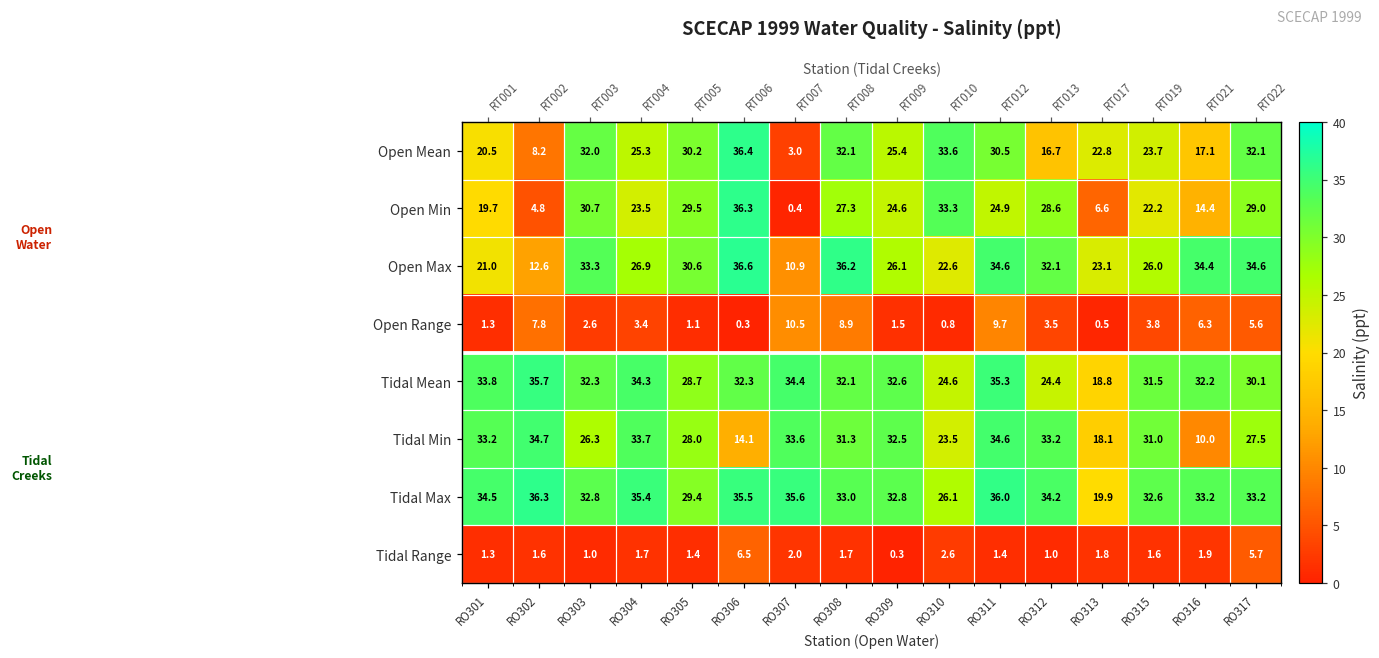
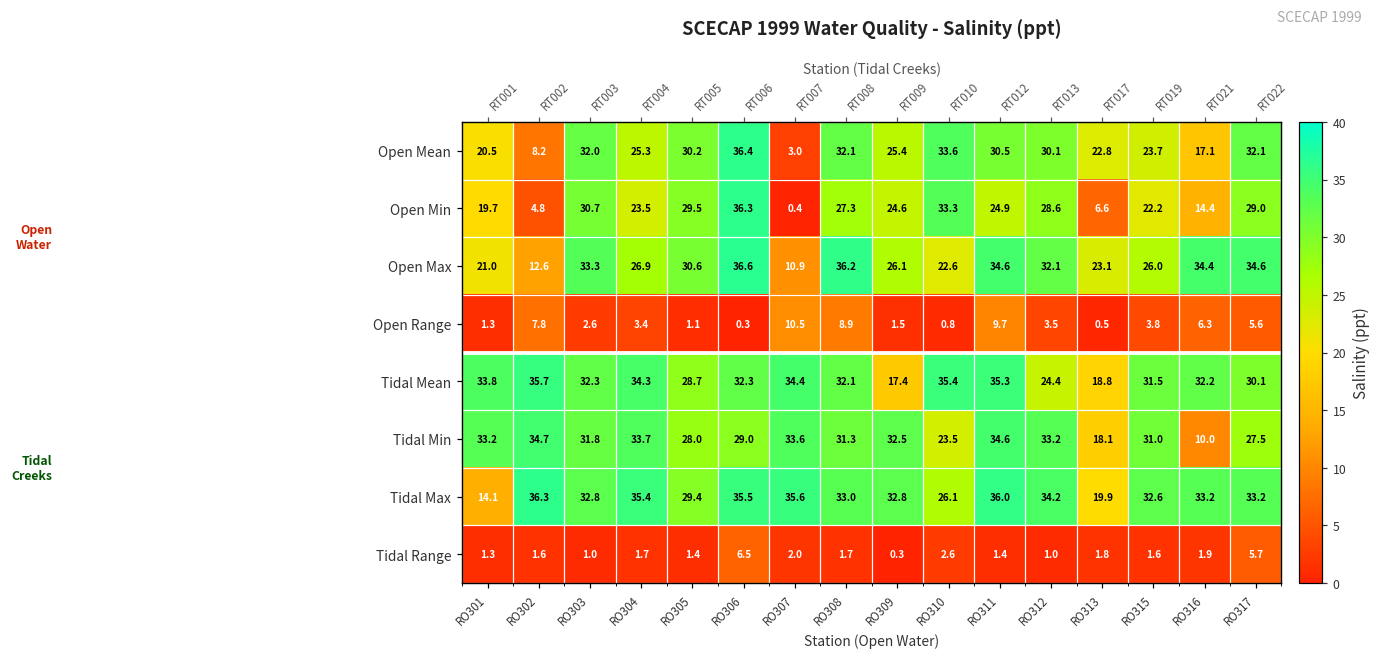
  {
    "Open Mean": {
      "RO301": 20.5,
      "RO302": 8.2,
      "RO303": 32.0,
      "RO304": 25.3,
      "RO305": 30.2,
      "RO306": 36.4,
      "RO307": 3.0,
      "RO308": 32.1,
      "RO309": 25.4,
      "RO310": 33.6,
      "RO311": 30.5,
-     "RO312": 16.7,
+     "RO312": 30.1,
      "RO313": 22.8,
      "RO315": 23.7,
      "RO316": 17.1,
      "RO317": 32.1
    },
    "Open Min": {
      "RO301": 19.7,
      "RO302": 4.8,
      "RO303": 30.7,
      "RO304": 23.5,
      "RO305": 29.5,
      "RO306": 36.3,
      "RO307": 0.4,
      "RO308": 27.3,
      "RO309": 24.6,
      "RO310": 33.3,
      "RO311": 24.9,
      "RO312": 28.6,
      "RO313": 6.6,
      "RO315": 22.2,
      "RO316": 14.4,
      "RO317": 29.0
    },
    "Open Max": {
      "RO301": 21.0,
      "RO302": 12.6,
      "RO303": 33.3,
      "RO304": 26.9,
      "RO305": 30.6,
      "RO306": 36.6,
      "RO307": 10.9,
      "RO308": 36.2,
      "RO309": 26.1,
      "RO310": 22.6,
      "RO311": 34.6,
      "RO312": 32.1,
      "RO313": 23.1,
      "RO315": 26.0,
      "RO316": 34.4,
      "RO317": 34.6
    },
    "Open Range": {
      "RO301": 1.3,
      "RO302": 7.8,
      "RO303": 2.6,
      "RO304": 3.4,
      "RO305": 1.1,
      "RO306": 0.3,
      "RO307": 10.5,
      "RO308": 8.9,
      "RO309": 1.5,
      "RO310": 0.8,
      "RO311": 9.7,
      "RO312": 3.5,
      "RO313": 0.5,
      "RO315": 3.8,
      "RO316": 6.3,
      "RO317": 5.6
    },
    "Tidal Mean": {
      "RO301": 33.8,
      "RO302": 35.7,
      "RO303": 32.3,
      "RO304": 34.3,
      "RO305": 28.7,
      "RO306": 32.3,
      "RO307": 34.4,
      "RO308": 32.1,
-     "RO309": 32.6,
-     "RO310": 24.6,
+     "RO309": 17.4,
+     "RO310": 35.4,
      "RO311": 35.3,
      "RO312": 24.4,
      "RO313": 18.8,
      "RO315": 31.5,
      "RO316": 32.2,
      "RO317": 30.1
    },
    "Tidal Min": {
      "RO301": 33.2,
      "RO302": 34.7,
-     "RO303": 26.3,
+     "RO303": 31.8,
      "RO304": 33.7,
      "RO305": 28.0,
-     "RO306": 14.1,
+     "RO306": 29.0,
      "RO307": 33.6,
      "RO308": 31.3,
      "RO309": 32.5,
      "RO310": 23.5,
      "RO311": 34.6,
      "RO312": 33.2,
      "RO313": 18.1,
      "RO315": 31.0,
      "RO316": 10.0,
      "RO317": 27.5
    },
    "Tidal Max": {
-     "RO301": 34.5,
+     "RO301": 14.1,
      "RO302": 36.3,
      "RO303": 32.8,
      "RO304": 35.4,
      "RO305": 29.4,
      "RO306": 35.5,
      "RO307": 35.6,
      "RO308": 33.0,
      "RO309": 32.8,
      "RO310": 26.1,
      "RO311": 36.0,
      "RO312": 34.2,
      "RO313": 19.9,
      "RO315": 32.6,
      "RO316": 33.2,
      "RO317": 33.2
    },
    "Tidal Range": {
      "RO301": 1.3,
      "RO302": 1.6,
      "RO303": 1.0,
      "RO304": 1.7,
      "RO305": 1.4,
      "RO306": 6.5,
      "RO307": 2.0,
      "RO308": 1.7,
      "RO309": 0.3,
      "RO310": 2.6,
      "RO311": 1.4,
      "RO312": 1.0,
      "RO313": 1.8,
      "RO315": 1.6,
      "RO316": 1.9,
      "RO317": 5.7
    }
  }
